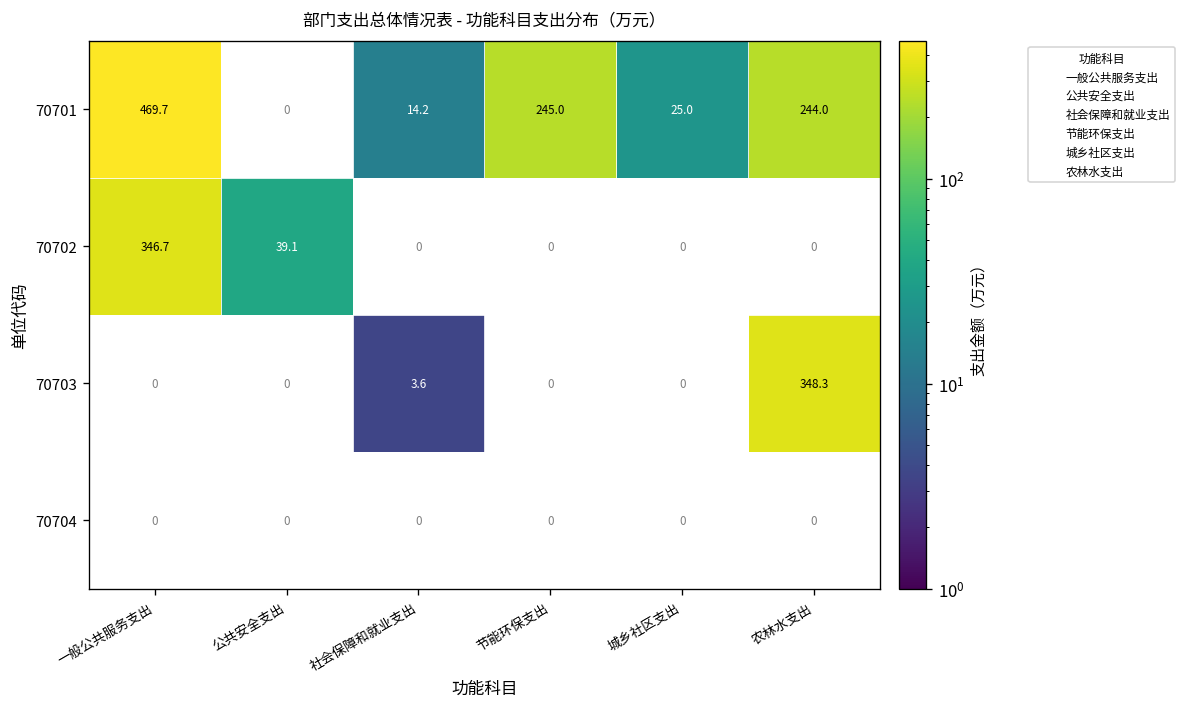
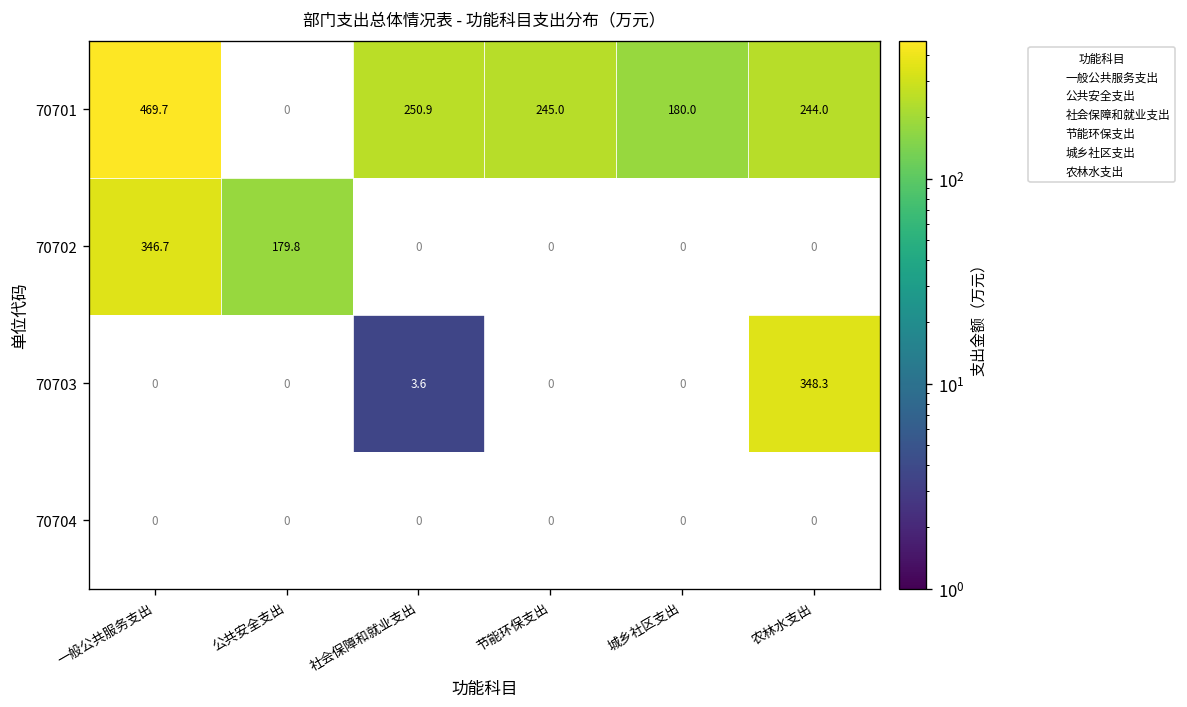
  {
    "70701": {
-     "社会保障和就业支出": 14.2,
-     "城乡社区支出": 25.0
+     "社会保障和就业支出": 250.9,
+     "城乡社区支出": 180.0
    },
    "70702": {
-     "公共安全支出": 39.1
+     "公共安全支出": 179.8
    }
  }
